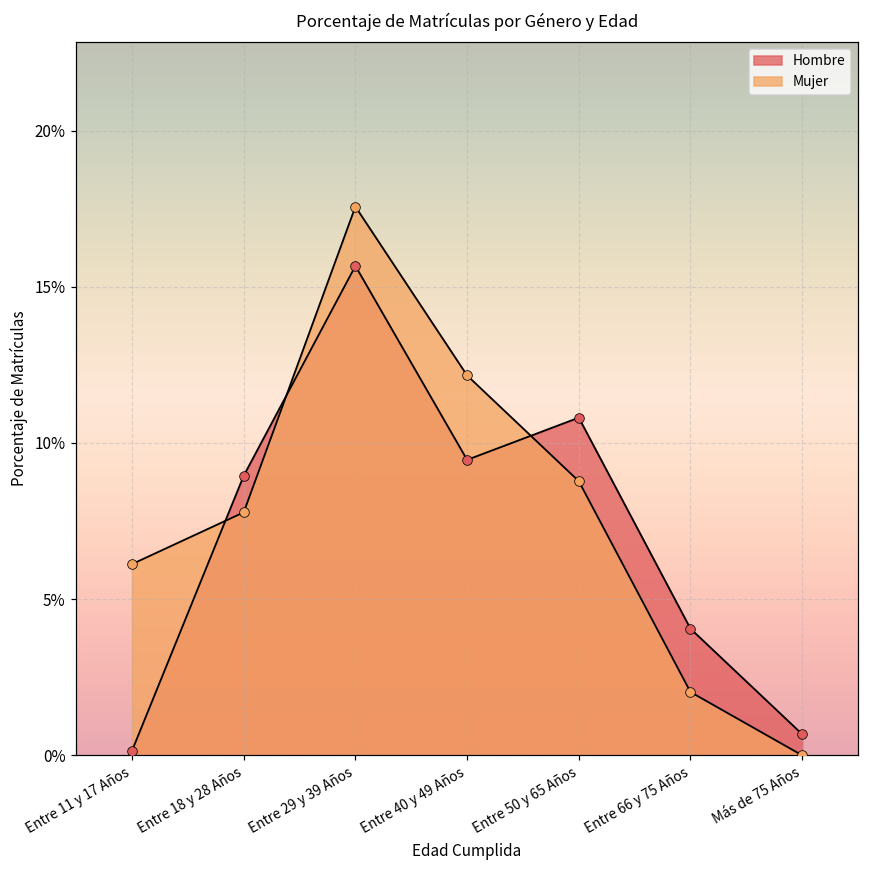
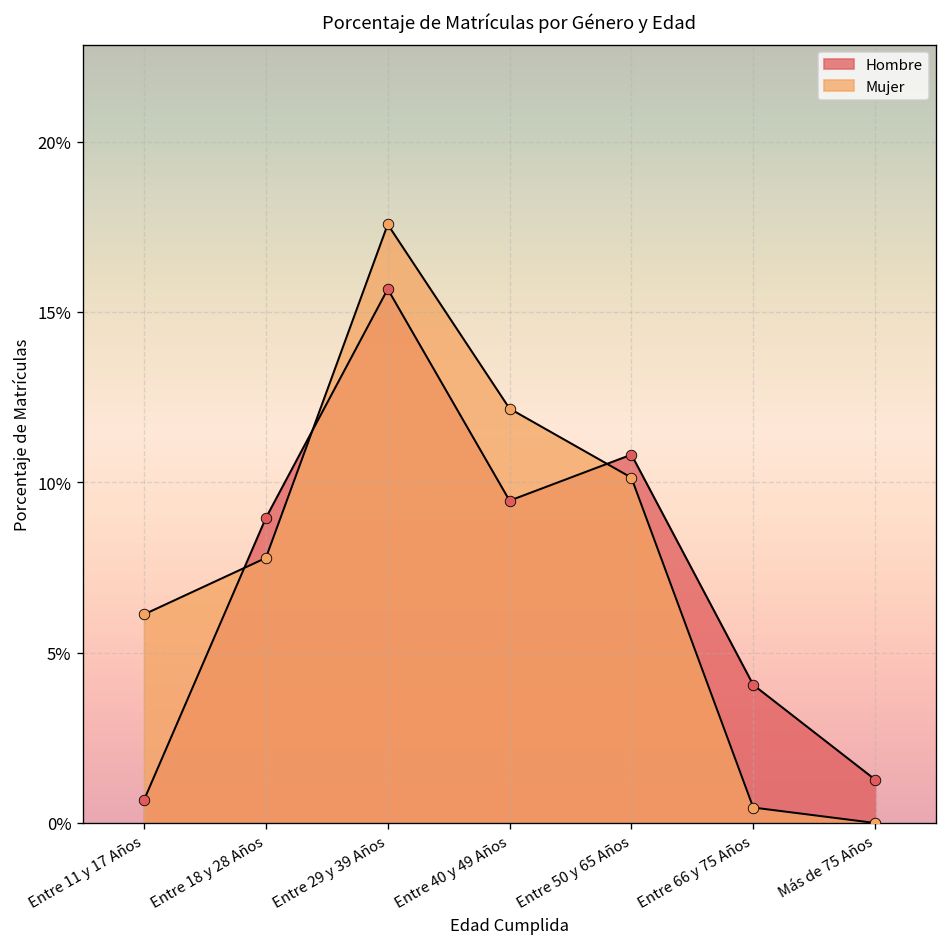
  {
    "Hombre": {
-     "Entre 11 y 17 Años": "0.1%",
+     "Entre 11 y 17 Años": "0.7%",
      "Entre 18 y 28 Años": "9.0%",
      "Entre 29 y 39 Años": "15.7%",
      "Entre 40 y 49 Años": "9.5%",
      "Entre 50 y 65 Años": "10.8%",
      "Entre 66 y 75 Años": "4.1%",
-     "Más de 75 Años": "0.7%"
+     "Más de 75 Años": "1.3%"
    },
    "Mujer": {
      "Entre 11 y 17 Años": "6.1%",
      "Entre 18 y 28 Años": "7.8%",
      "Entre 29 y 39 Años": "17.6%",
      "Entre 40 y 49 Años": "12.2%",
-     "Entre 50 y 65 Años": "8.8%",
-     "Entre 66 y 75 Años": "2.0%",
+     "Entre 50 y 65 Años": "10.1%",
+     "Entre 66 y 75 Años": "0.5%",
      "Más de 75 Años": "0.0%"
    }
  }
